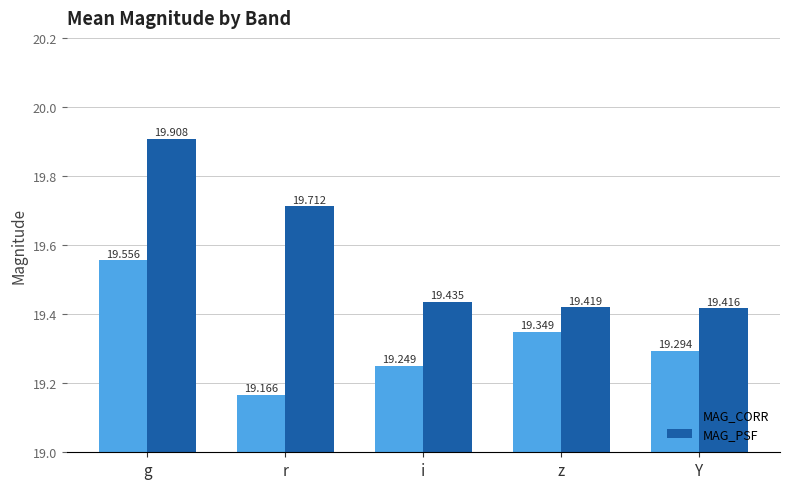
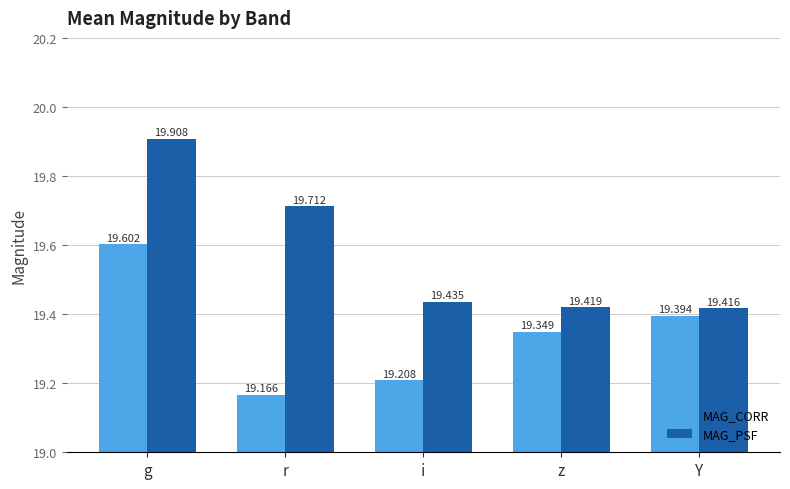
  {
    "MAG_CORR": {
-     "g": 19.556,
+     "g": 19.602,
      "r": 19.166,
-     "i": 19.249,
+     "i": 19.208,
      "z": 19.349,
-     "Y": 19.294
+     "Y": 19.394
    },
    "MAG_PSF": {
      "g": 19.908,
      "r": 19.712,
      "i": 19.435,
      "z": 19.419,
      "Y": 19.416
    }
  }
